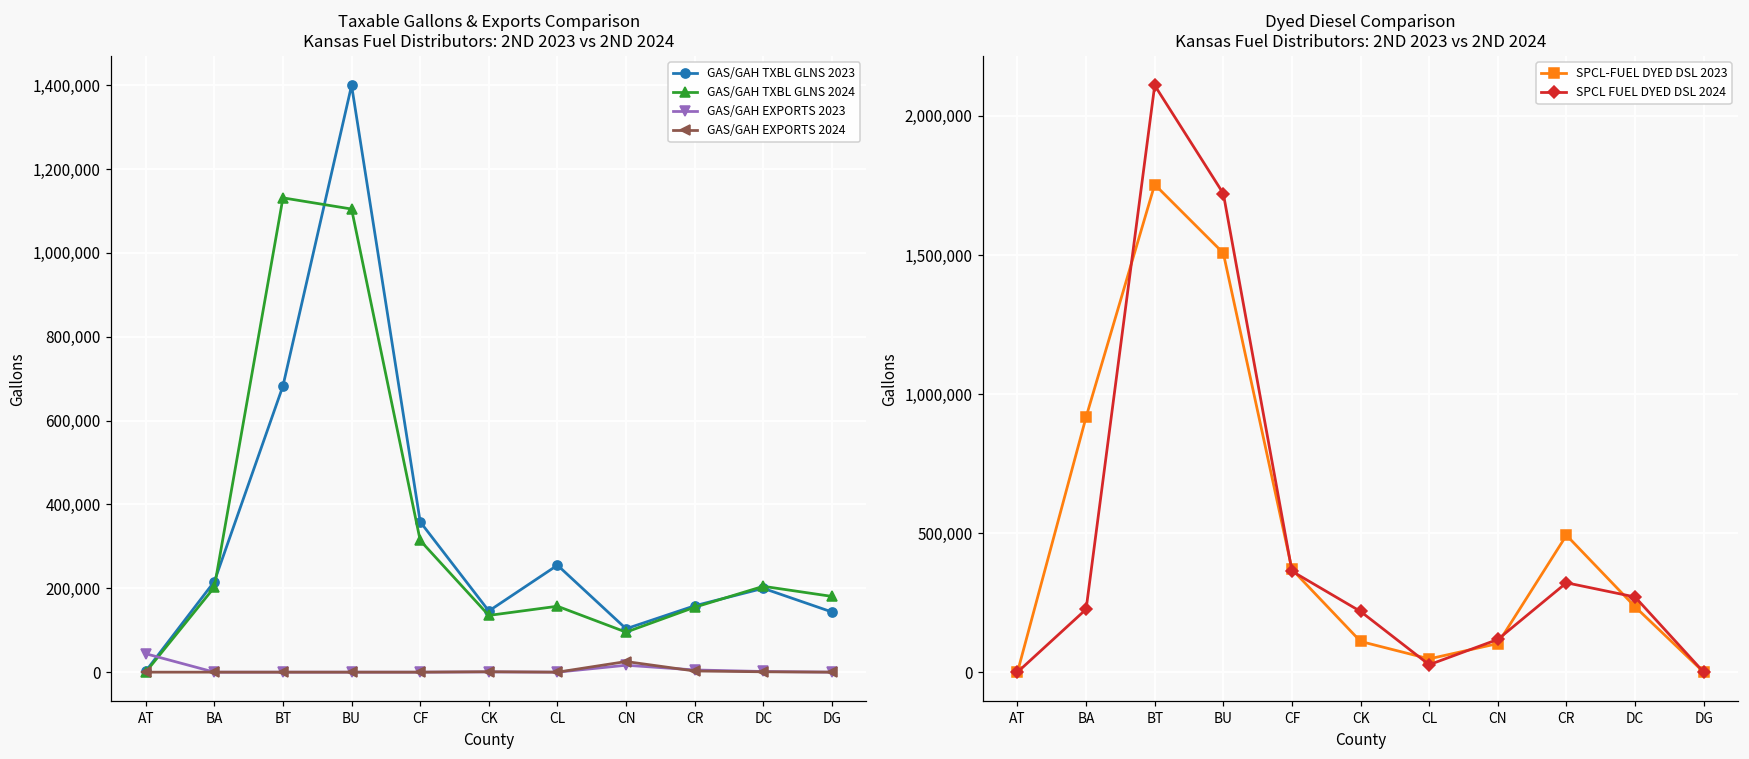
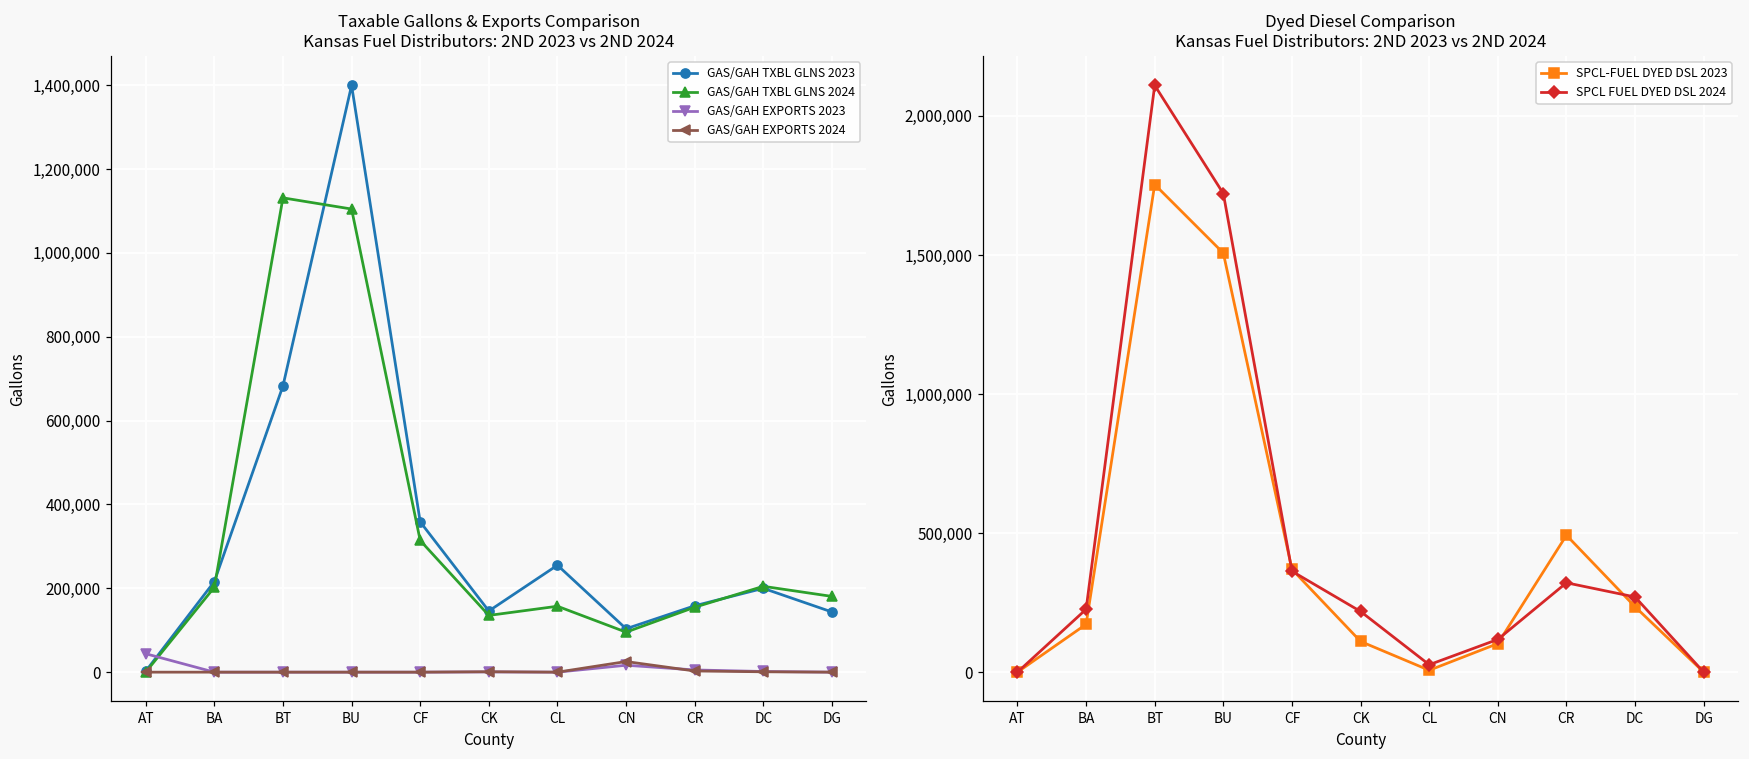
  {
    "Taxable Gallons & Exports Comparison Kansas Fuel Distributors: 2ND 2023 vs 2ND 2024": {
      "GAS/GAH TXBL GLNS 2023": {
        "BA": "220,000",
        "BT": "680,000",
        "BU": "1,400,000",
        "CF": "360,000",
        "CK": "150,000",
        "CL": "260,000",
        "CN": "100,000",
        "DG": "140,000"
      },
      "GAS/GAH TXBL GLNS 2024": {
        "BA": "200,000",
        "BT": "1,130,000",
        "BU": "1,100,000",
        "CF": "310,000",
        "CK": "140,000",
        "CL": "160,000",
        "CN": "100,000",
        "DG": "180,000"
      },
      "GAS/GAH EXPORTS 2023": {
        "AT": "40,000",
        "CN": "20,000"
      },
      "GAS/GAH EXPORTS 2024": {
        "CN": "30,000"
      }
    },
    "Dyed Diesel Comparison Kansas Fuel Distributors: 2ND 2023 vs 2ND 2024": {
      "SPCL-FUEL DYED DSL 2023": {
-       "BA": "920,000",
+       "BA": "170,000",
        "BT": "1,750,000",
        "BU": "1,510,000",
        "CK": "110,000",
-       "CL": "50,000",
+       "CL": "10,000",
        "CN": "100,000",
        "CR": "490,000",
        "DC": "240,000"
      },
      "SPCL FUEL DYED DSL 2024": {
        "BA": "230,000",
        "BT": "2,110,000",
        "BU": "1,720,000",
        "CK": "220,000",
        "CL": "30,000",
        "CN": "120,000",
        "CR": "320,000",
        "DC": "270,000"
      }
    }
  }
